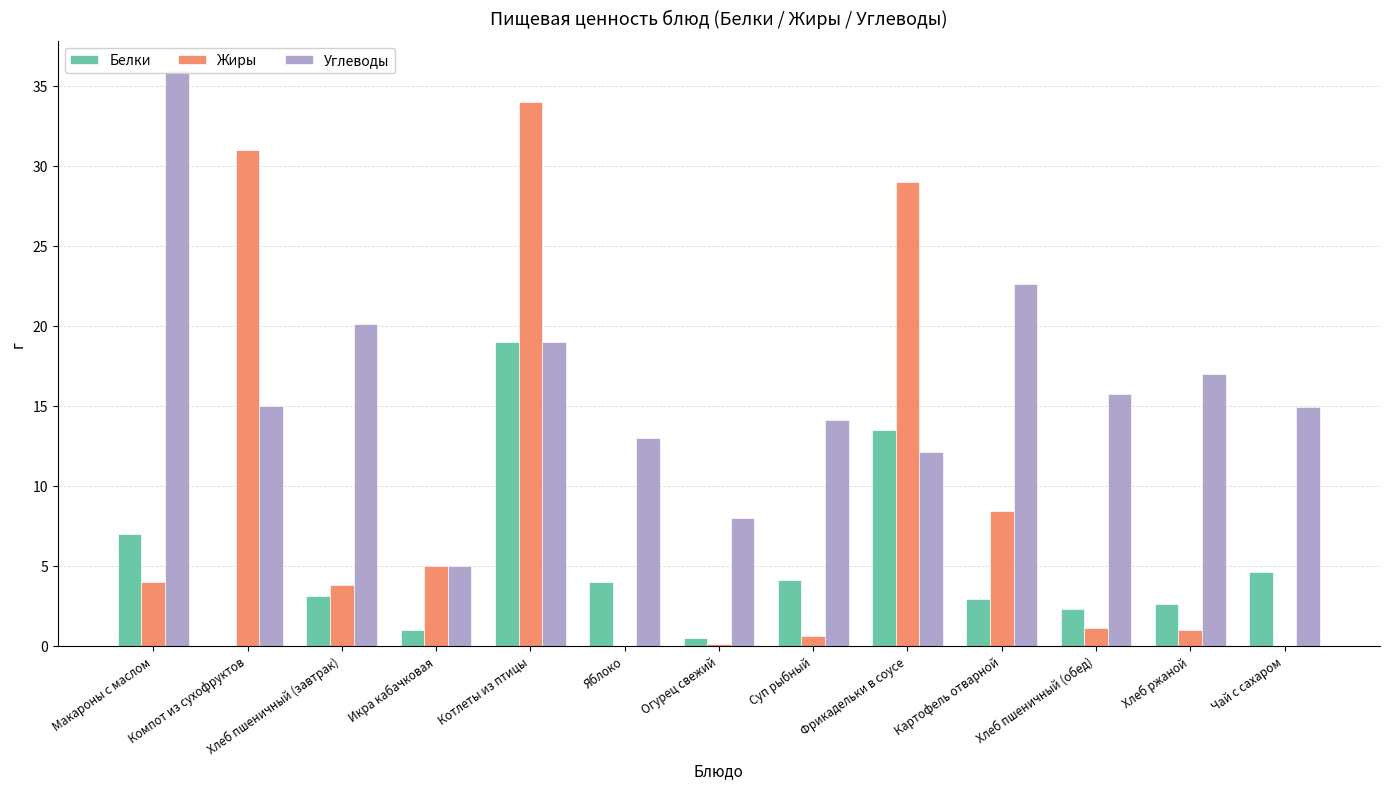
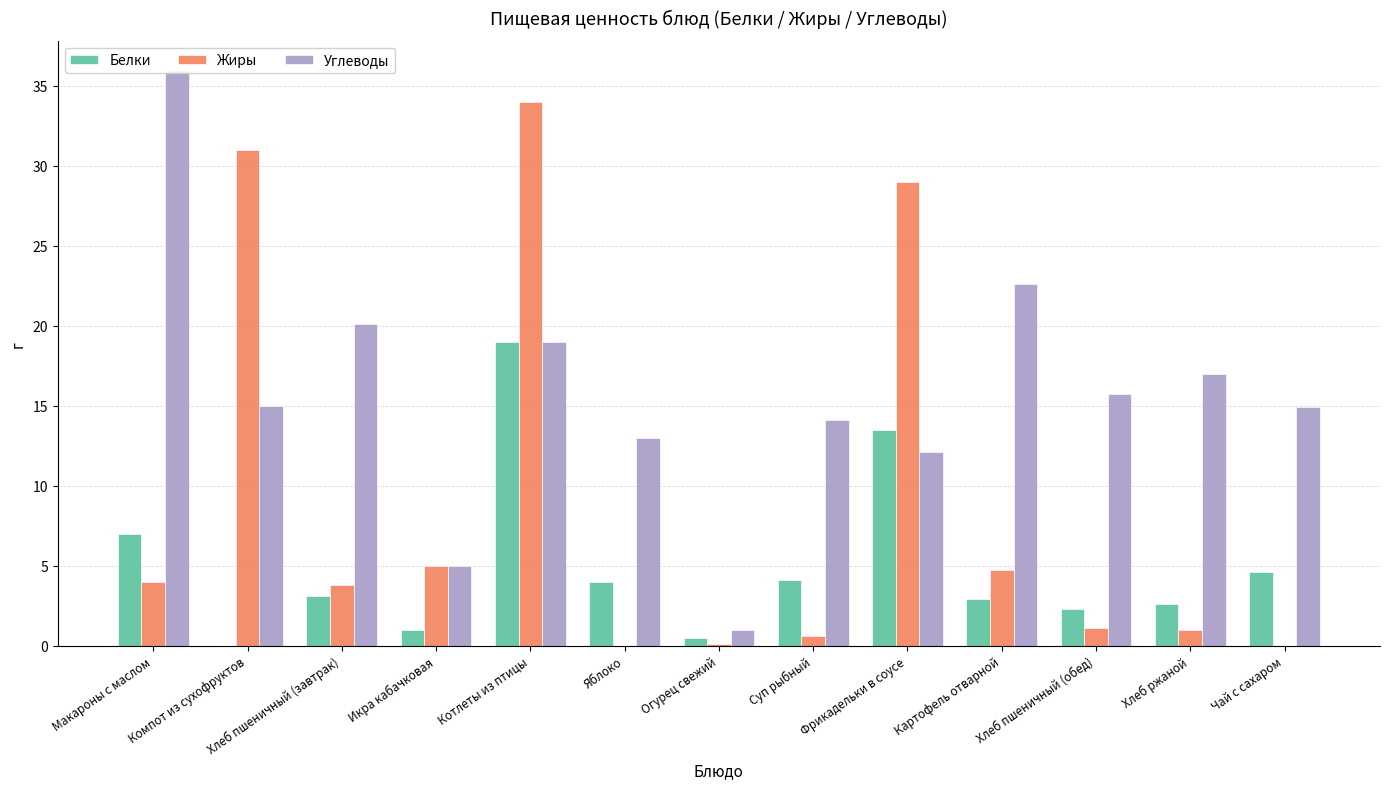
  {
    "Белки": {
      "Макароны с маслом": 7.0,
      "Компот из сухофруктов": 0.0,
      "Хлеб пшеничный (завтрак)": 3.1,
      "Икра кабачковая": 1.0,
      "Котлеты из птицы": 19.0,
      "Яблоко": 4.0,
      "Огурец свежий": 0.5,
      "Суп рыбный": 4.1,
      "Фрикадельки в соусе": 13.5,
      "Картофель отварной": 2.9,
      "Хлеб пшеничный (обед)": 2.3,
      "Хлеб ржаной": 2.6,
      "Чай с сахаром": 4.6
    },
    "Жиры": {
      "Макароны с маслом": 4.0,
      "Компот из сухофруктов": 31.0,
      "Хлеб пшеничный (завтрак)": 3.8,
      "Икра кабачковая": 5.0,
      "Котлеты из птицы": 34.0,
      "Яблоко": 0.0,
      "Суп рыбный": 0.6,
      "Фрикадельки в соусе": 29.0,
-     "Картофель отварной": 8.4,
+     "Картофель отварной": 4.7,
      "Хлеб пшеничный (обед)": 1.1,
      "Хлеб ржаной": 1.0,
      "Чай с сахаром": 0.0
    },
    "Углеводы": {
      "Компот из сухофруктов": 15,
      "Хлеб пшеничный (завтрак)": 20,
      "Икра кабачковая": 5,
      "Котлеты из птицы": 19,
      "Яблоко": 13,
-     "Огурец свежий": 8,
+     "Огурец свежий": 1,
      "Суп рыбный": 14,
      "Фрикадельки в соусе": 12,
      "Картофель отварной": 22.6,
      "Хлеб пшеничный (обед)": 15.7,
      "Хлеб ржаной": 17,
      "Чай с сахаром": 15
    }
  }
